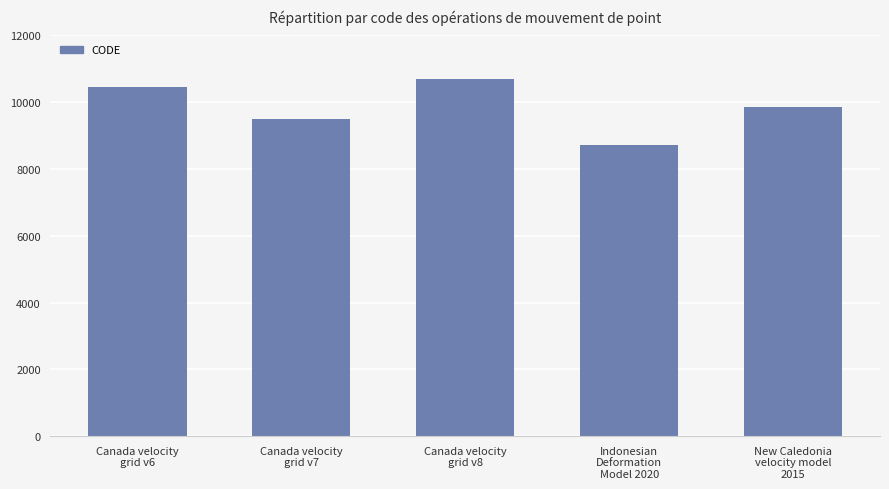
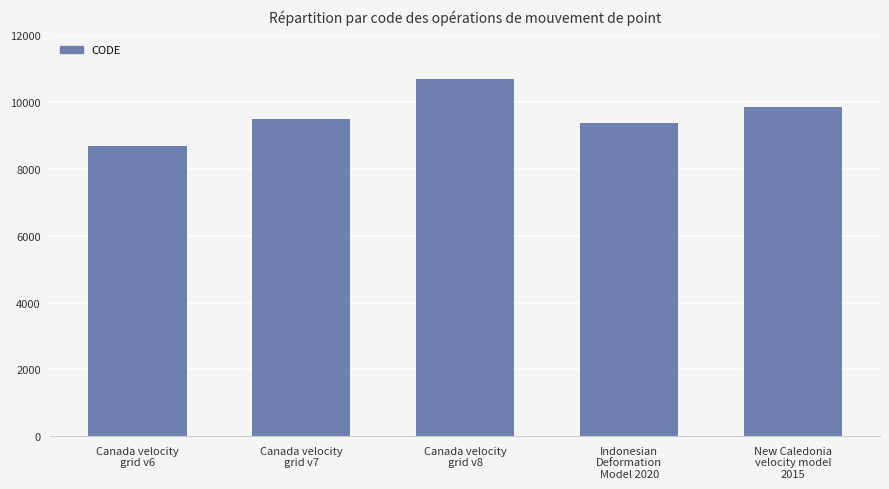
  {
-   "Canada velocity grid v6": 10500,
+   "Canada velocity grid v6": 8700,
    "Canada velocity grid v7": 9500,
    "Canada velocity grid v8": 10700,
-   "Indonesian Deformation Model 2020": 8700,
+   "Indonesian Deformation Model 2020": 9400,
    "New Caledonia velocity model 2015": 9900
  }
